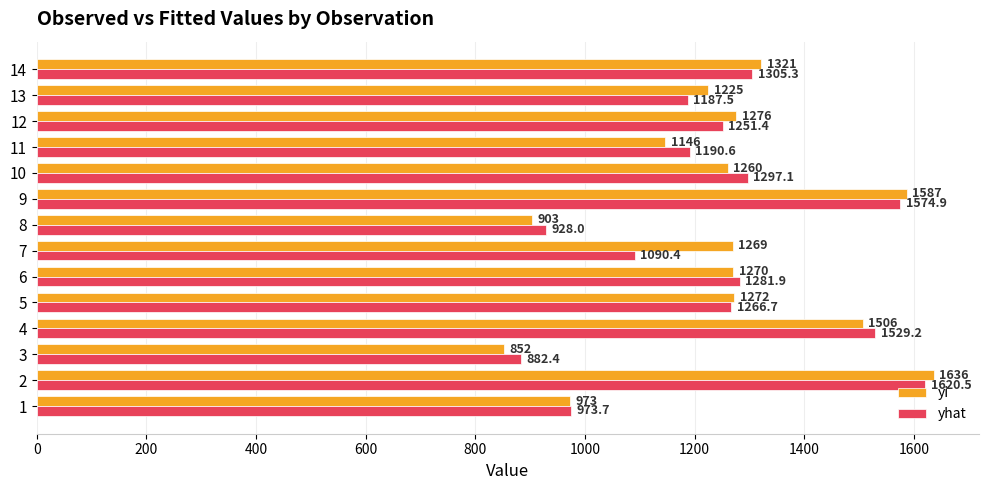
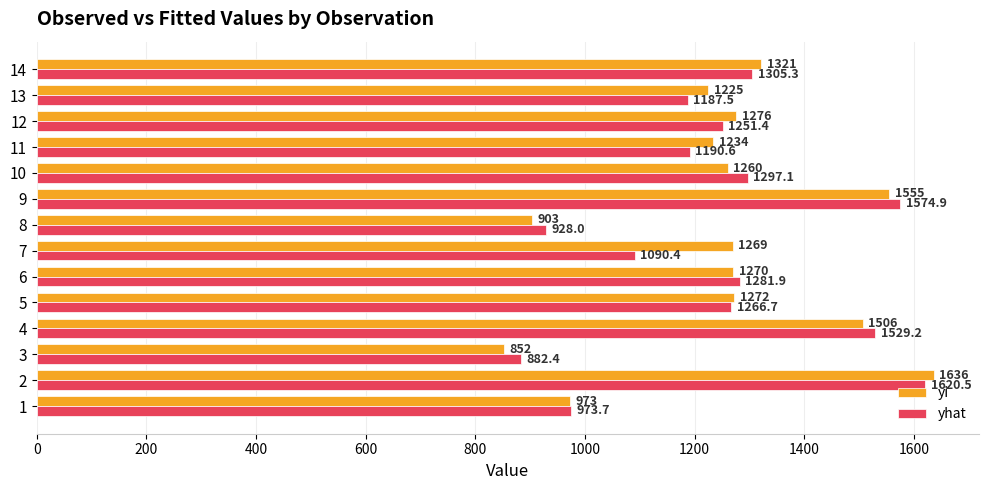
  {
    "yi": {
-     "11": 1146,
+     "11": 1234,
      "10": 1260,
-     "9": 1587,
+     "9": 1555,
      "8": 903,
      "7": 1269,
      "4": 1506,
      "3": 852
    },
    "yhat": {
      "13": 1187.5,
      "11": 1190.6,
      "10": 1297.1,
      "8": 928.0,
      "7": 1090.4,
      "6": 1281.9,
      "4": 1529.2,
      "3": 882.4
    }
  }
